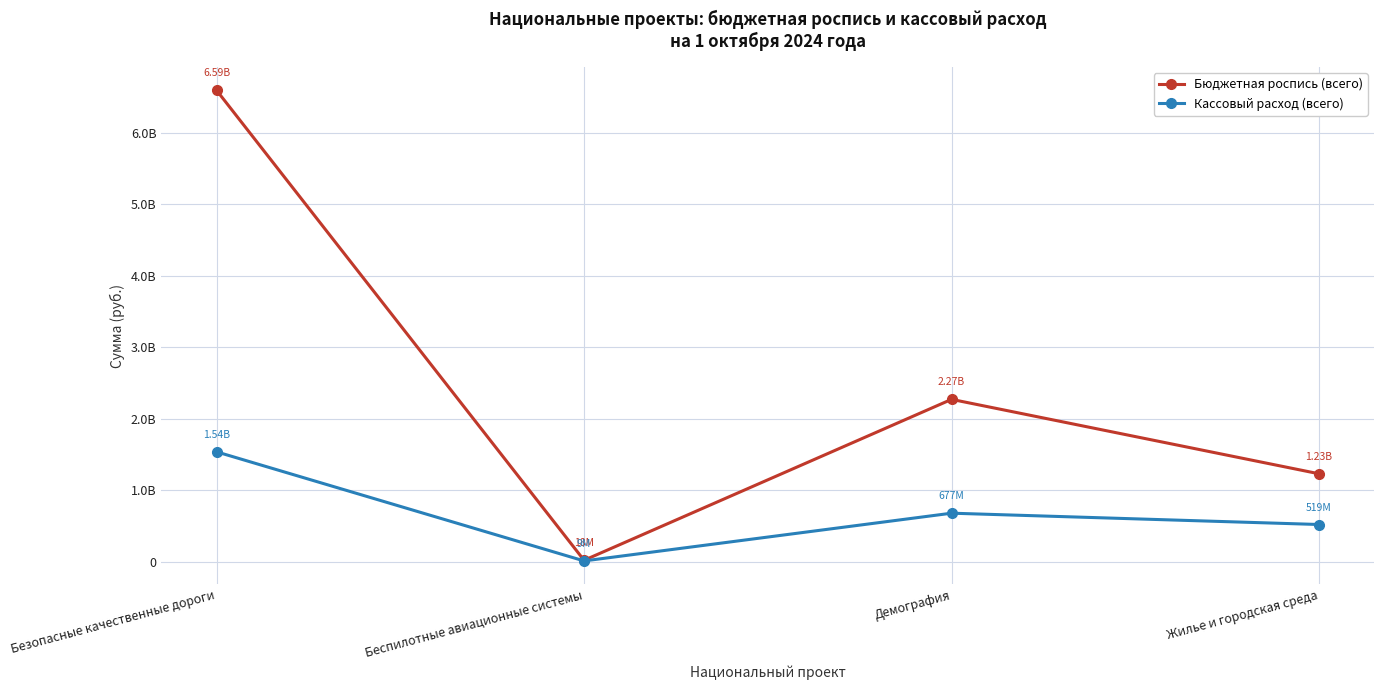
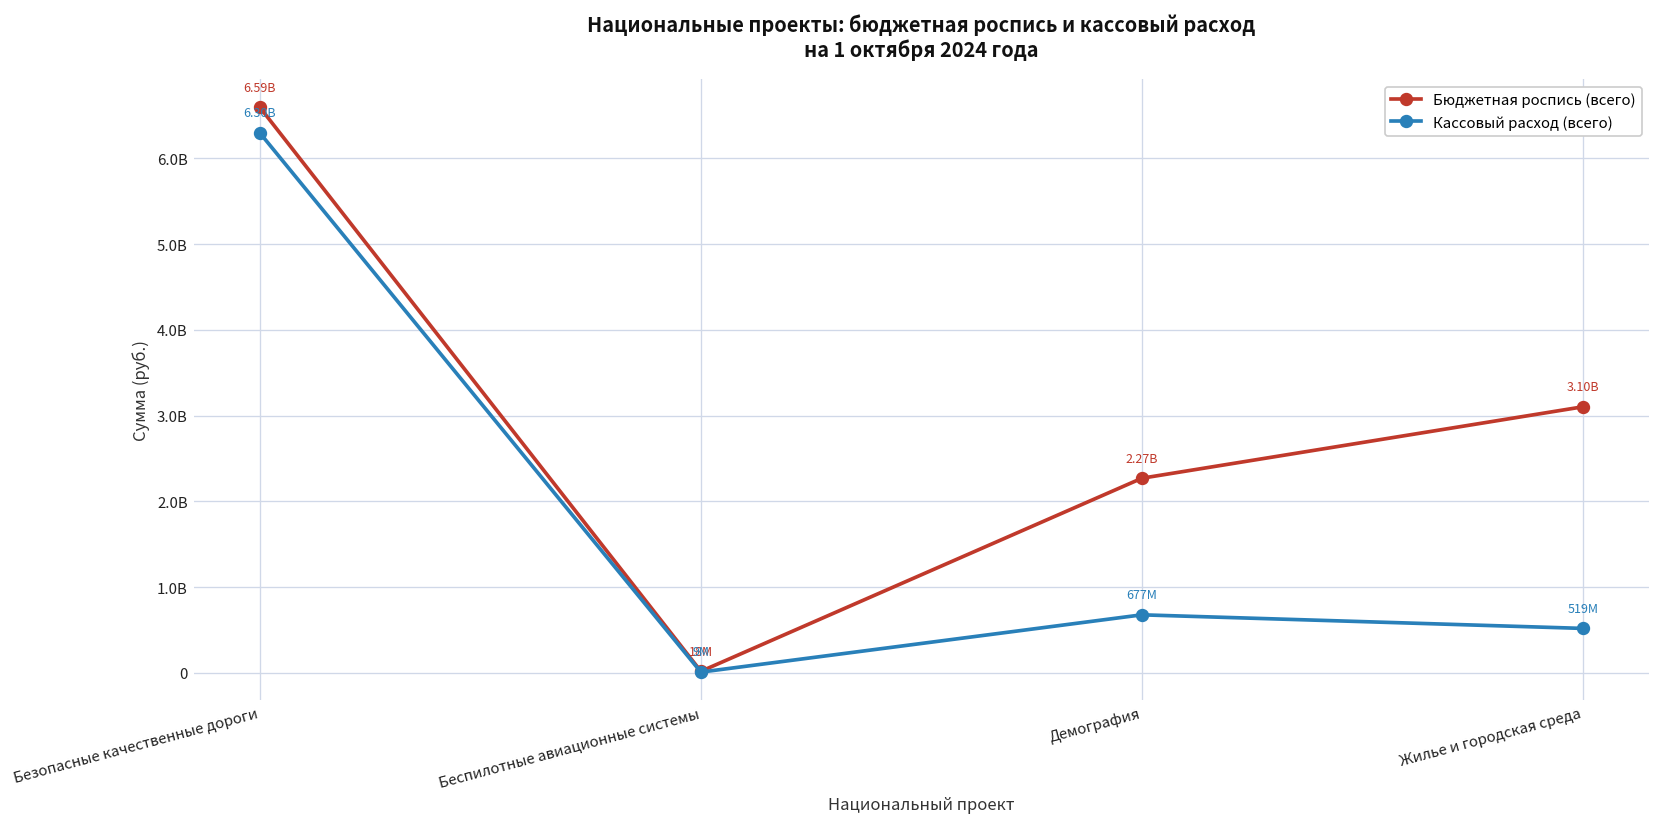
  {
    "Бюджетная роспись (всего)": {
      "Безопасные качественные дороги": "6.59B",
      "Демография": "2.27B",
-     "Жилье и городская среда": "1.23B"
+     "Жилье и городская среда": "3.10B"
    },
    "Кассовый расход (всего)": {
-     "Безопасные качественные дороги": "1.54B",
+     "Безопасные качественные дороги": "6.30B",
      "Демография": "677M",
      "Жилье и городская среда": "519M"
    }
  }
